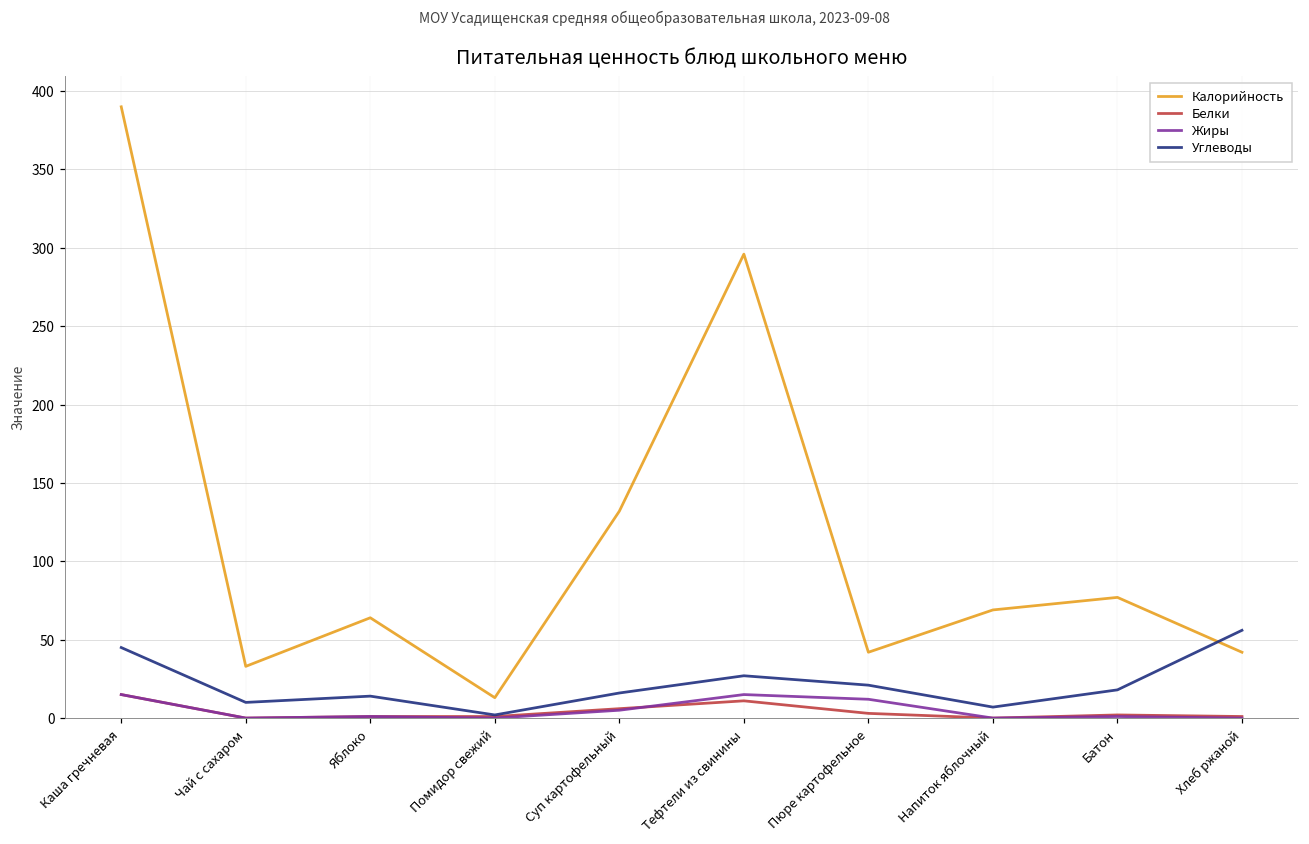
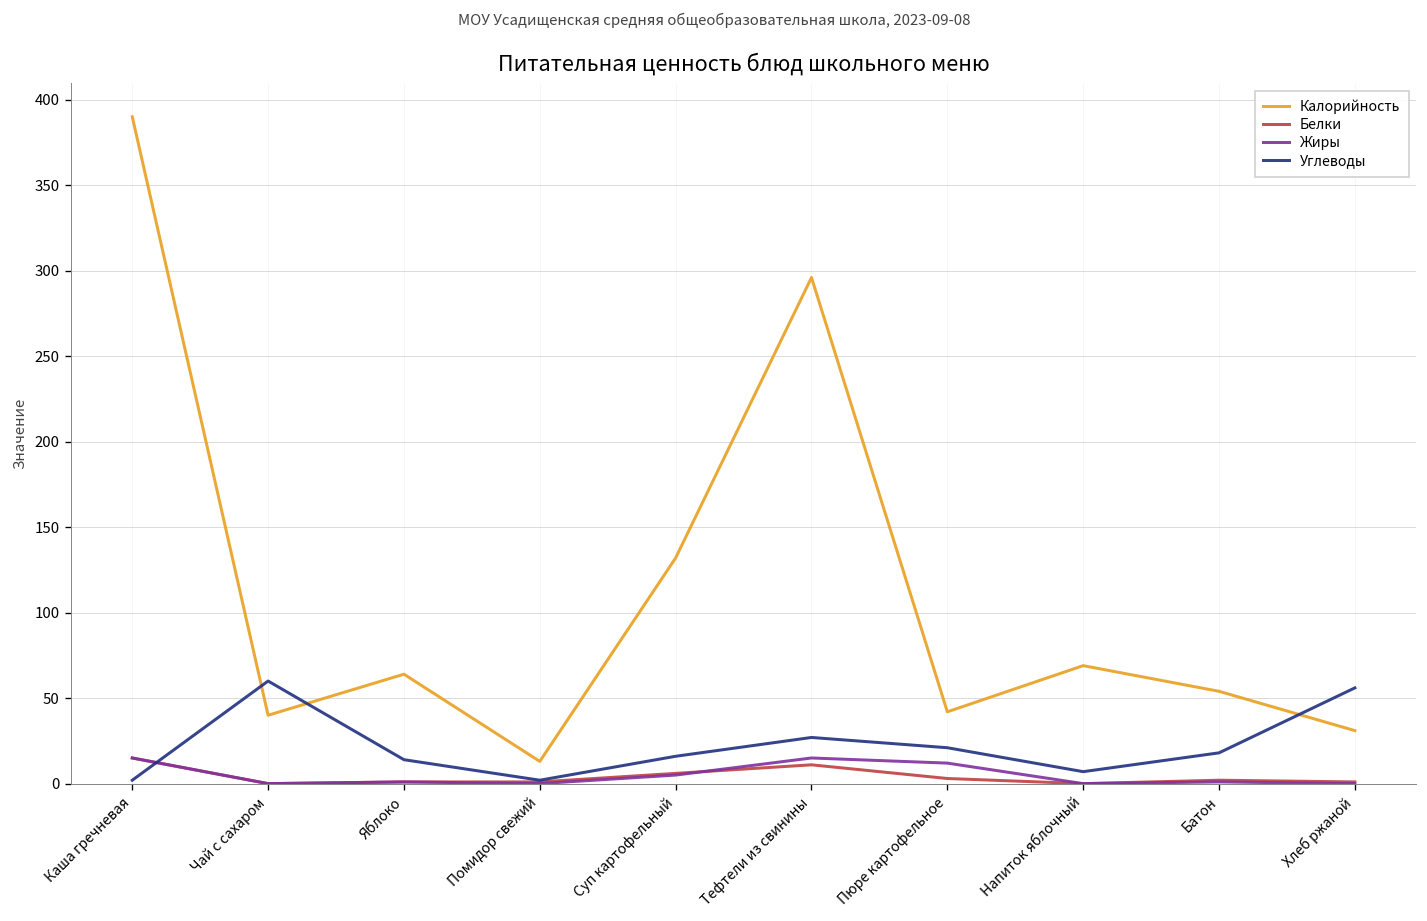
  {
    "Калорийность": {
      "Каша гречневая": 390,
-     "Чай с сахаром": 33,
+     "Чай с сахаром": 40,
      "Яблоко": 64,
      "Помидор свежий": 13,
      "Суп картофельный": 132,
      "Тефтели из свинины": 296,
      "Пюре картофельное": 42,
      "Напиток яблочный": 69,
-     "Батон": 77,
-     "Хлеб ржаной": 42
+     "Батон": 54,
+     "Хлеб ржаной": 31
    },
    "Белки": {
      "Тефтели из свинины": 11,
      "Пюре картофельное": 3
    },
    "Жиры": {
      "Тефтели из свинины": 15,
      "Пюре картофельное": 12
    },
    "Углеводы": {
-     "Каша гречневая": 45,
-     "Чай с сахаром": 10,
+     "Каша гречневая": 2,
+     "Чай с сахаром": 60,
      "Яблоко": 14,
      "Суп картофельный": 16,
      "Тефтели из свинины": 27,
      "Пюре картофельное": 21,
      "Напиток яблочный": 7,
      "Батон": 18,
      "Хлеб ржаной": 56
    }
  }
